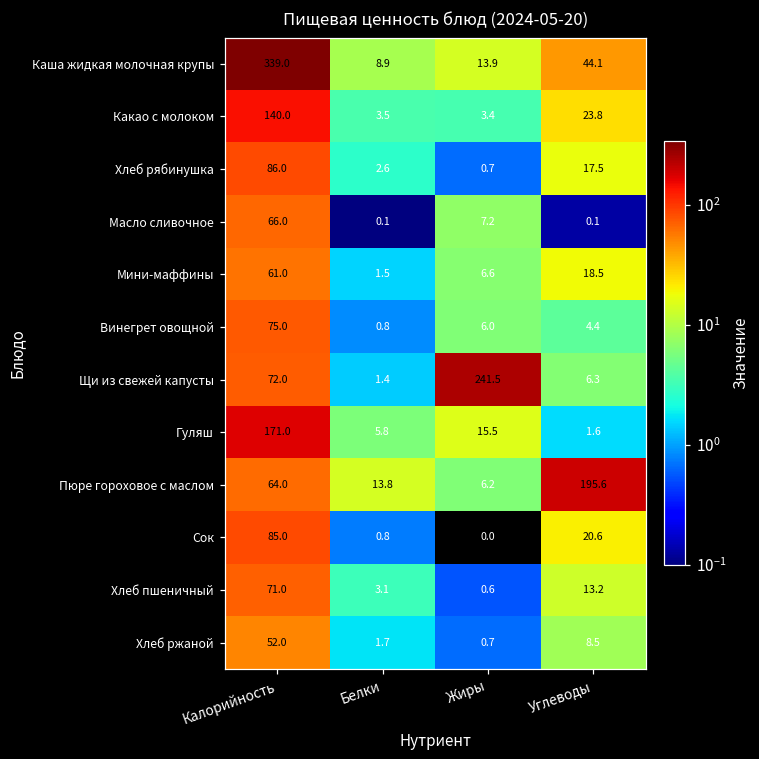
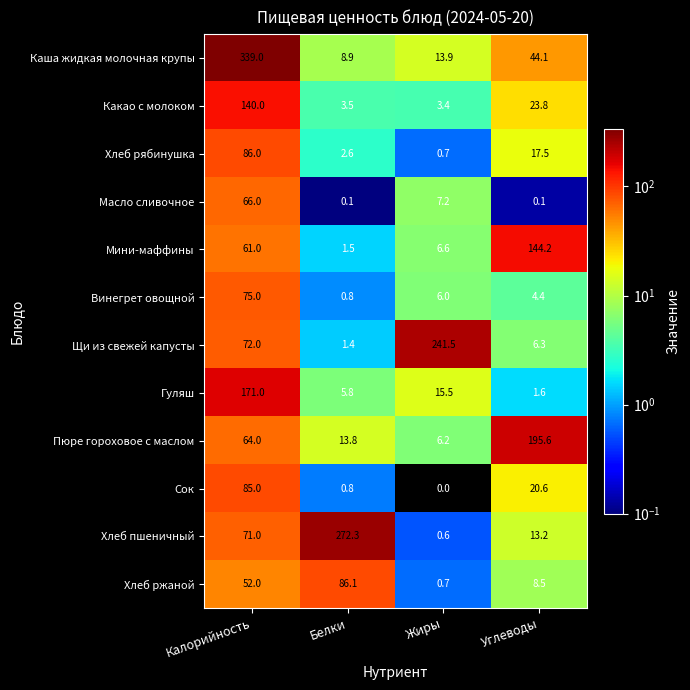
  {
    "Каша жидкая молочная крупы": {
      "Калорийность": 339.0,
      "Белки": 8.9,
      "Жиры": 13.9,
      "Углеводы": 44.1
    },
    "Какао с молоком": {
      "Калорийность": 140.0,
      "Белки": 3.5,
      "Жиры": 3.4,
      "Углеводы": 23.8
    },
    "Хлеб рябинушка": {
      "Калорийность": 86.0,
      "Белки": 2.6,
      "Жиры": 0.7,
      "Углеводы": 17.5
    },
    "Масло сливочное": {
      "Калорийность": 66.0,
      "Белки": 0.1,
      "Жиры": 7.2,
      "Углеводы": 0.1
    },
    "Мини-маффины": {
      "Калорийность": 61.0,
      "Белки": 1.5,
      "Жиры": 6.6,
-     "Углеводы": 18.5
+     "Углеводы": 144.2
    },
    "Винегрет овощной": {
      "Калорийность": 75.0,
      "Белки": 0.8,
      "Жиры": 6.0,
      "Углеводы": 4.4
    },
    "Щи из свежей капусты": {
      "Калорийность": 72.0,
      "Белки": 1.4,
      "Жиры": 241.5,
      "Углеводы": 6.3
    },
    "Гуляш": {
      "Калорийность": 171.0,
      "Белки": 5.8,
      "Жиры": 15.5,
      "Углеводы": 1.6
    },
    "Пюре гороховое с маслом": {
      "Калорийность": 64.0,
      "Белки": 13.8,
      "Жиры": 6.2,
      "Углеводы": 195.6
    },
    "Сок": {
      "Калорийность": 85.0,
      "Белки": 0.8,
      "Жиры": 0.0,
      "Углеводы": 20.6
    },
    "Хлеб пшеничный": {
      "Калорийность": 71.0,
-     "Белки": 3.1,
+     "Белки": 272.3,
      "Жиры": 0.6,
      "Углеводы": 13.2
    },
    "Хлеб ржаной": {
      "Калорийность": 52.0,
-     "Белки": 1.7,
+     "Белки": 86.1,
      "Жиры": 0.7,
      "Углеводы": 8.5
    }
  }
